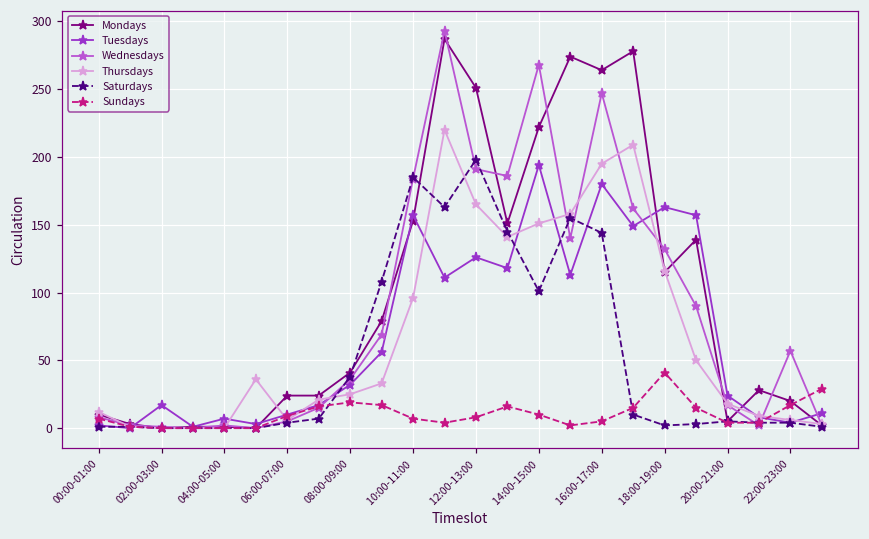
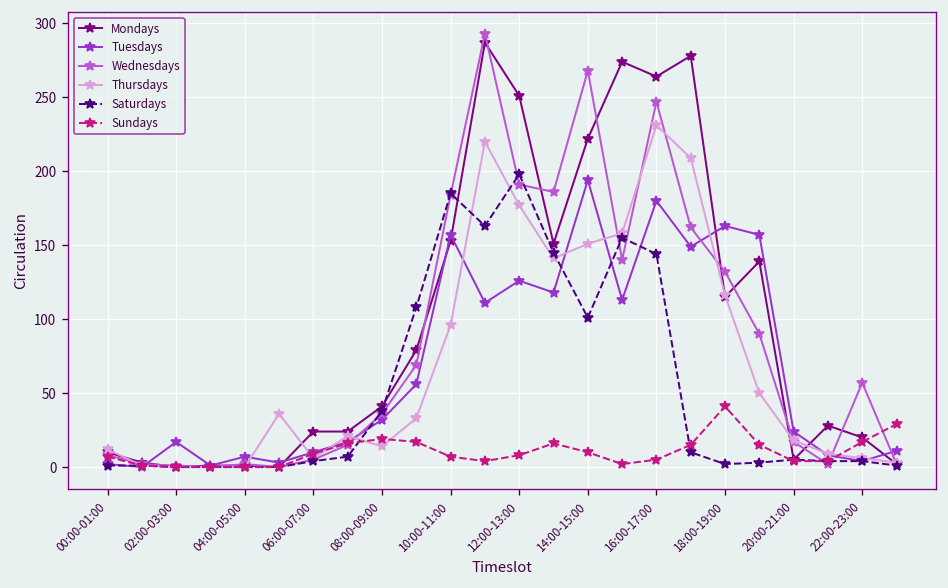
  {
    "Thursdays": {
-     "08:00-09:00": 25,
+     "08:00-09:00": 14,
      "10:00-11:00": 96,
-     "12:00-13:00": 165,
+     "12:00-13:00": 177,
      "14:00-15:00": 151,
-     "16:00-17:00": 195
+     "16:00-17:00": 231
    },
    "Sundays": {
      "08:00-09:00": 19,
      "10:00-11:00": 7,
      "12:00-13:00": 8,
      "14:00-15:00": 10,
      "16:00-17:00": 5,
      "18:00-19:00": 41,
      "22:00-23:00": 17
    }
  }
